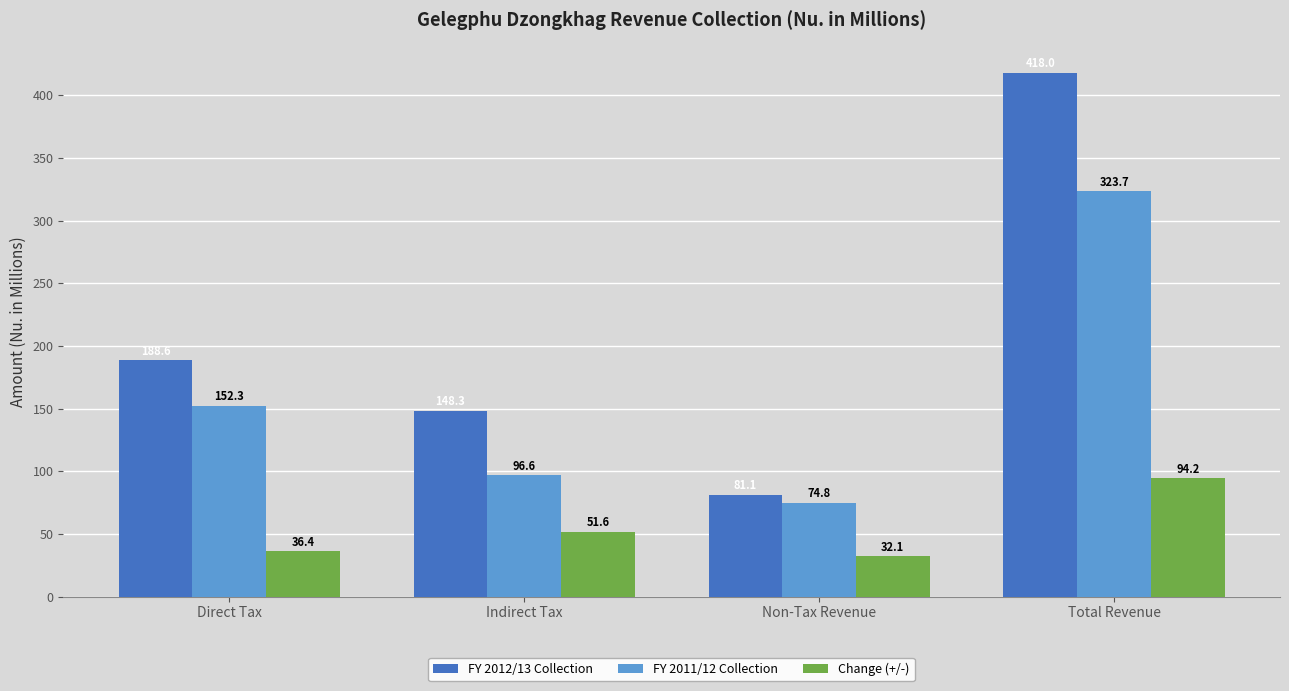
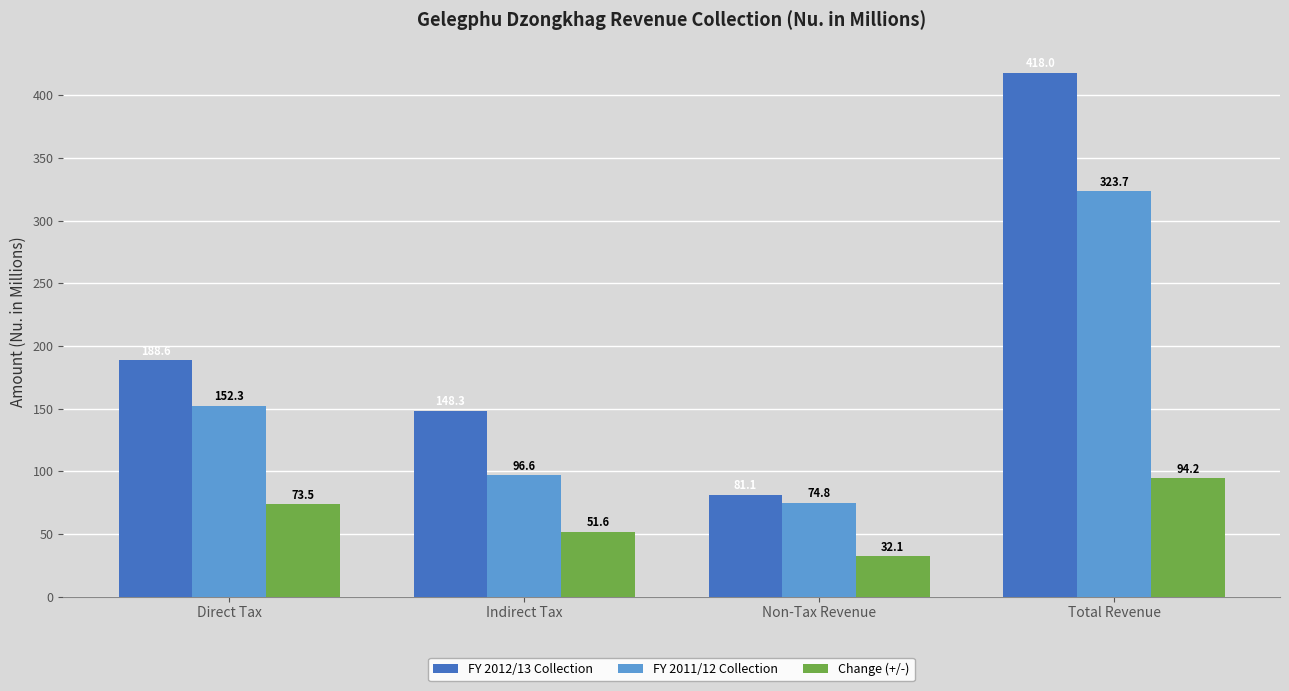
  {
    "Change (+/-)": {
-     "Direct Tax": 36.4,
+     "Direct Tax": 73.5,
      "Indirect Tax": 51.6,
      "Non-Tax Revenue": 32.1,
      "Total Revenue": 94.2
    }
  }
